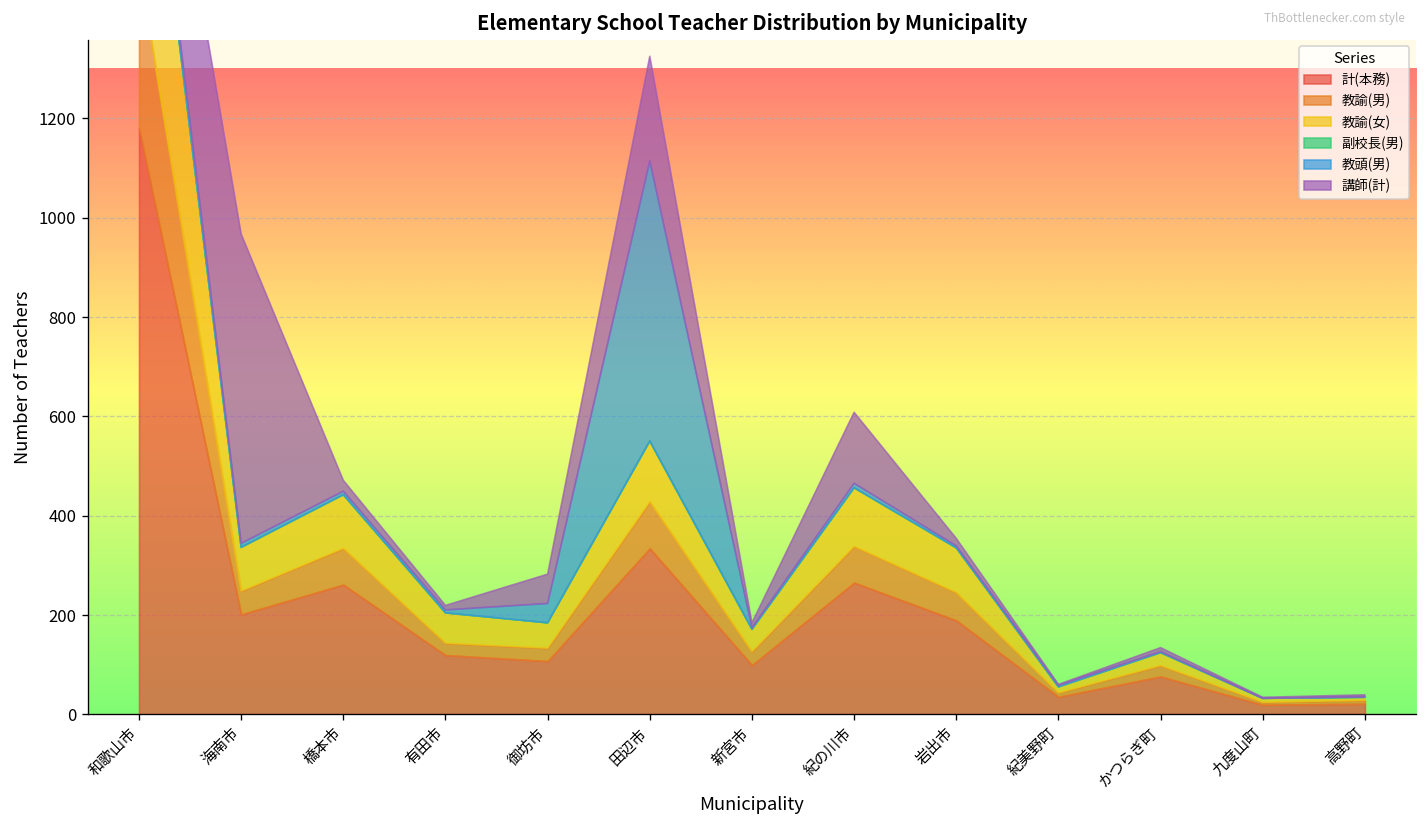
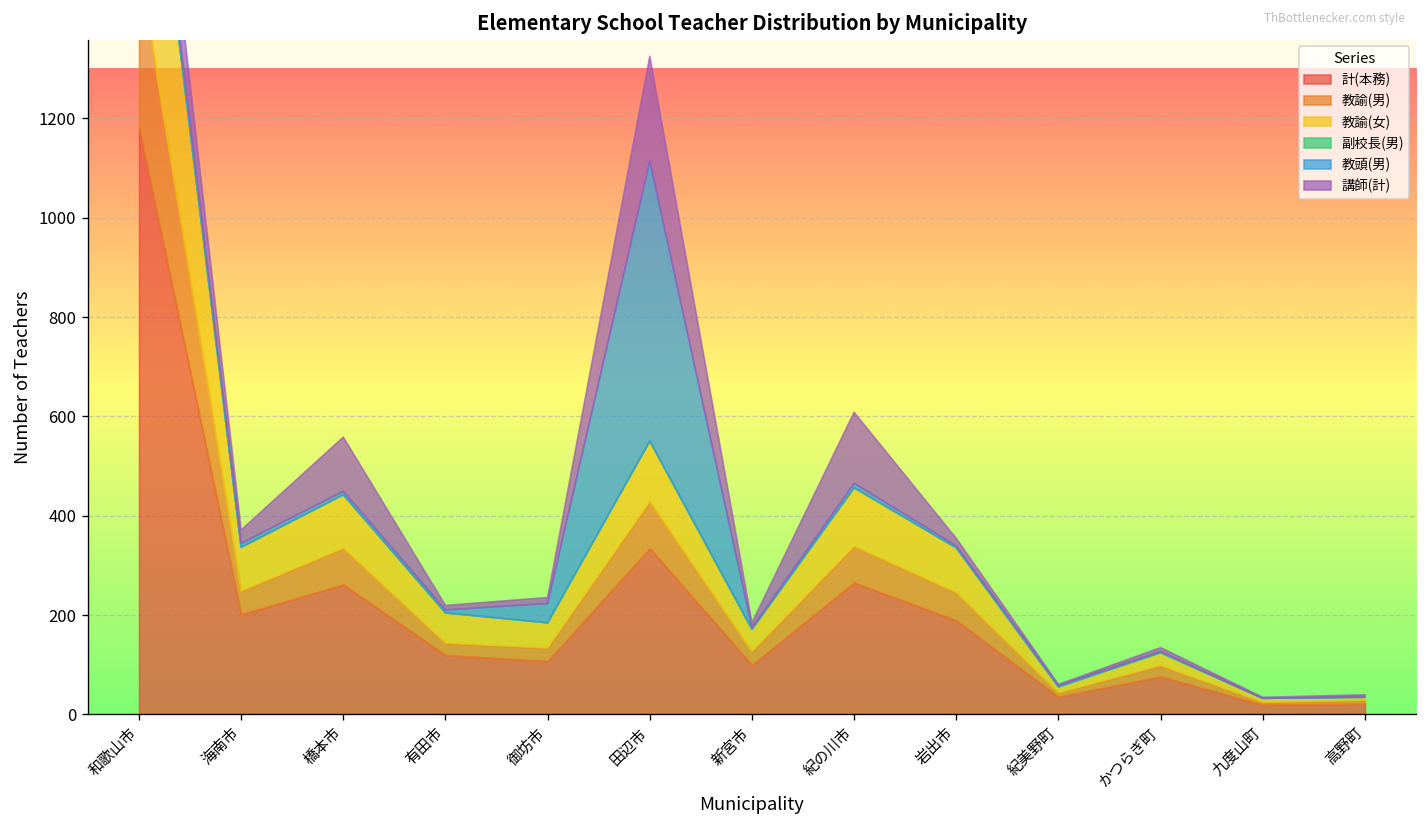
  {
    "教頭(男)": {
      "海南市": 10,
      "橋本市": 10,
      "御坊市": 40,
      "田辺市": 560,
      "紀の川市": 10
    },
    "講師(計)": {
-     "海南市": 620,
-     "橋本市": 20,
+     "海南市": 30,
+     "橋本市": 110,
      "有田市": 10,
-     "御坊市": 60,
+     "御坊市": 10,
      "田辺市": 210,
      "新宮市": 10,
      "紀の川市": 140,
      "岩出市": 20,
      "かつらぎ町": 10
    }
  }
